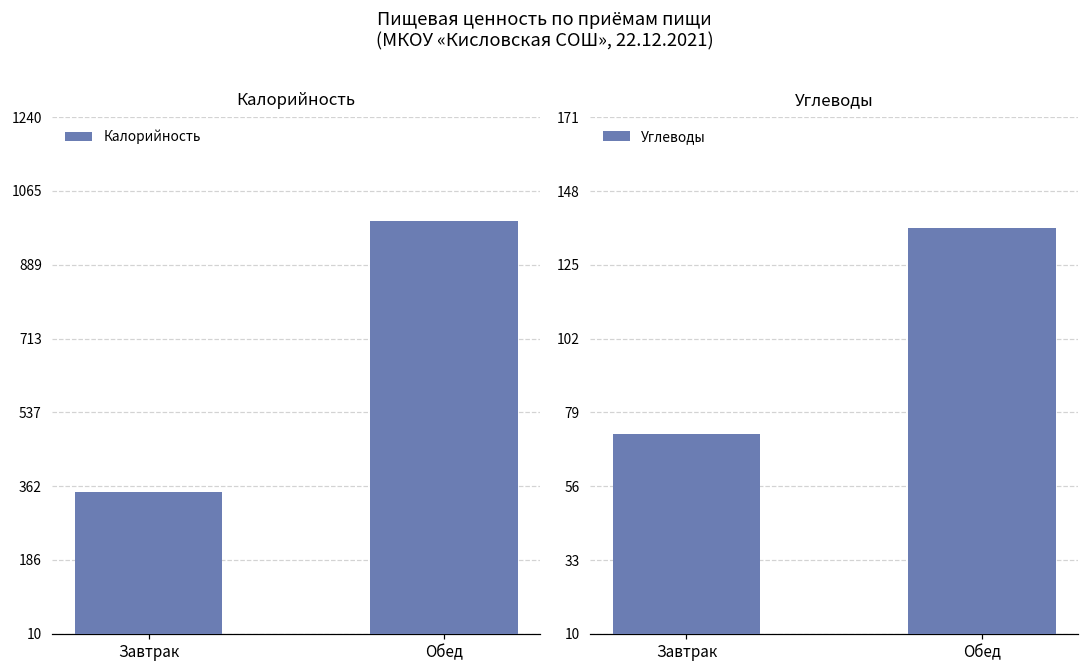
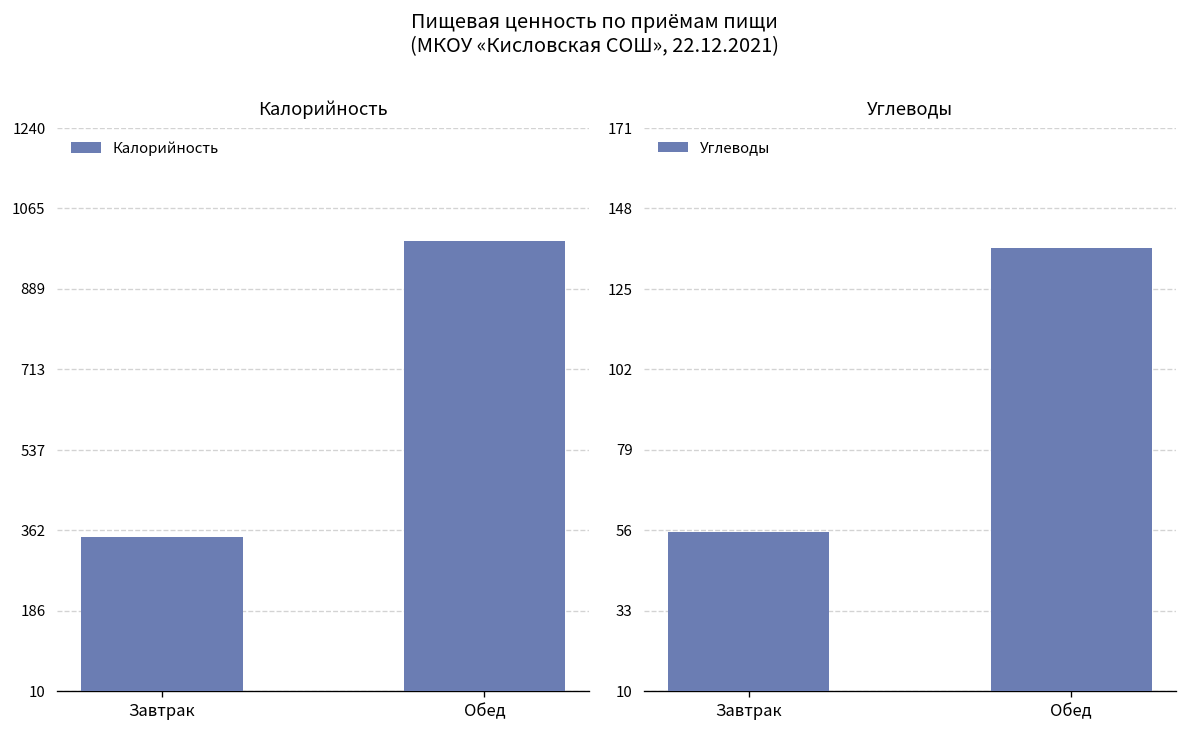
  {
    "Калорийность": {
      "Завтрак": 350,
      "Обед": 990
    },
    "Углеводы": {
-     "Завтрак": 72,
+     "Завтрак": 56,
      "Обед": 137
    }
  }
